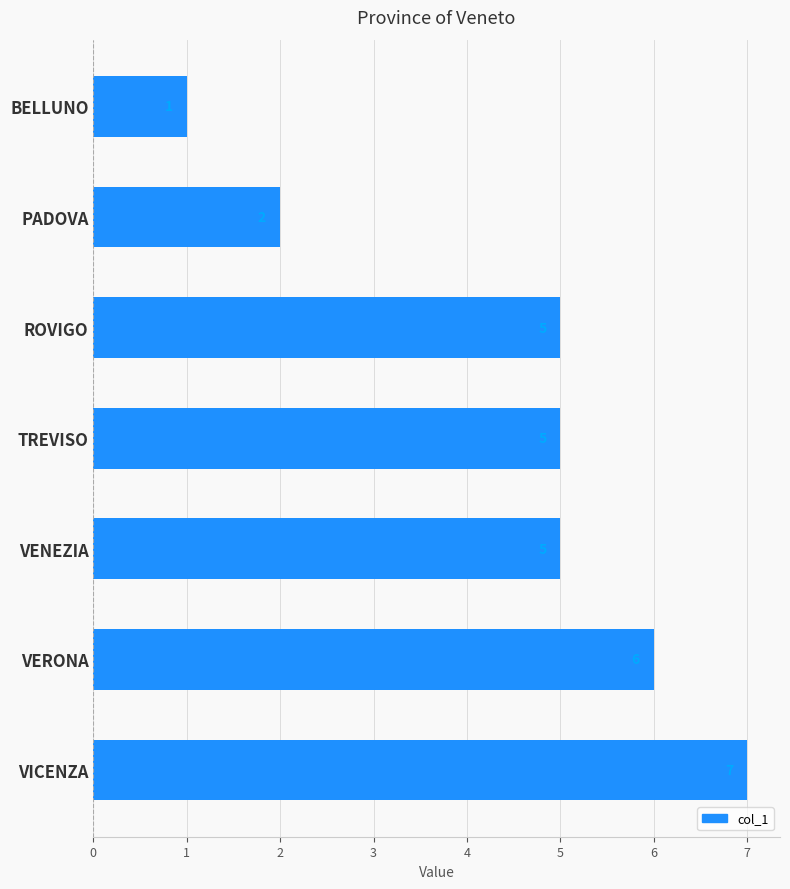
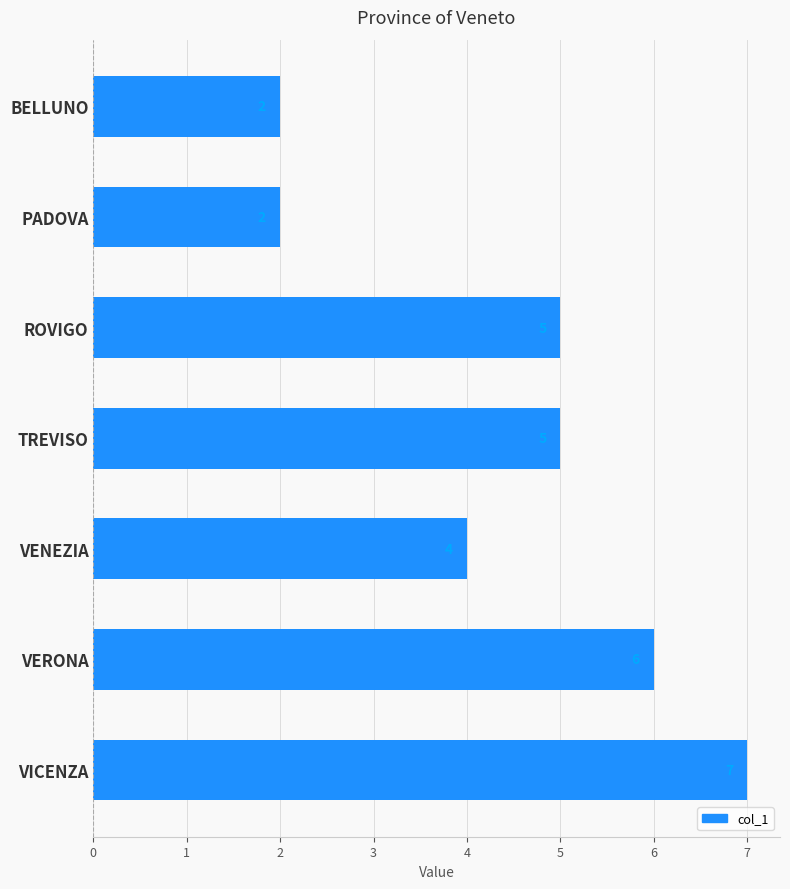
  {
-   "BELLUNO": 1,
+   "BELLUNO": 2,
    "PADOVA": 2,
    "ROVIGO": 5,
    "TREVISO": 5,
-   "VENEZIA": 5,
+   "VENEZIA": 4,
    "VERONA": 6,
    "VICENZA": 7
  }
